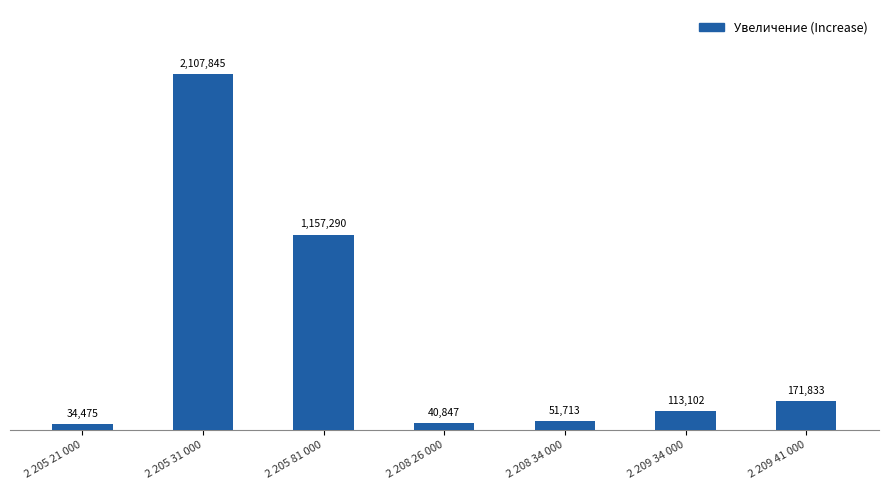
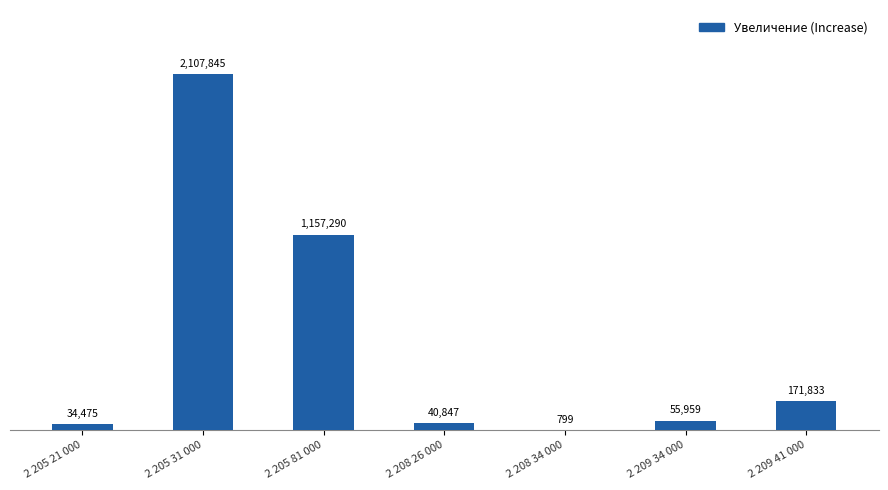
  {
    "2 205 21 000": "34,475",
    "2 205 31 000": "2,107,845",
    "2 205 81 000": "1,157,290",
    "2 208 26 000": "40,847",
-   "2 208 34 000": "51,713",
-   "2 209 34 000": "113,102",
+   "2 208 34 000": "799",
+   "2 209 34 000": "55,959",
    "2 209 41 000": "171,833"
  }
